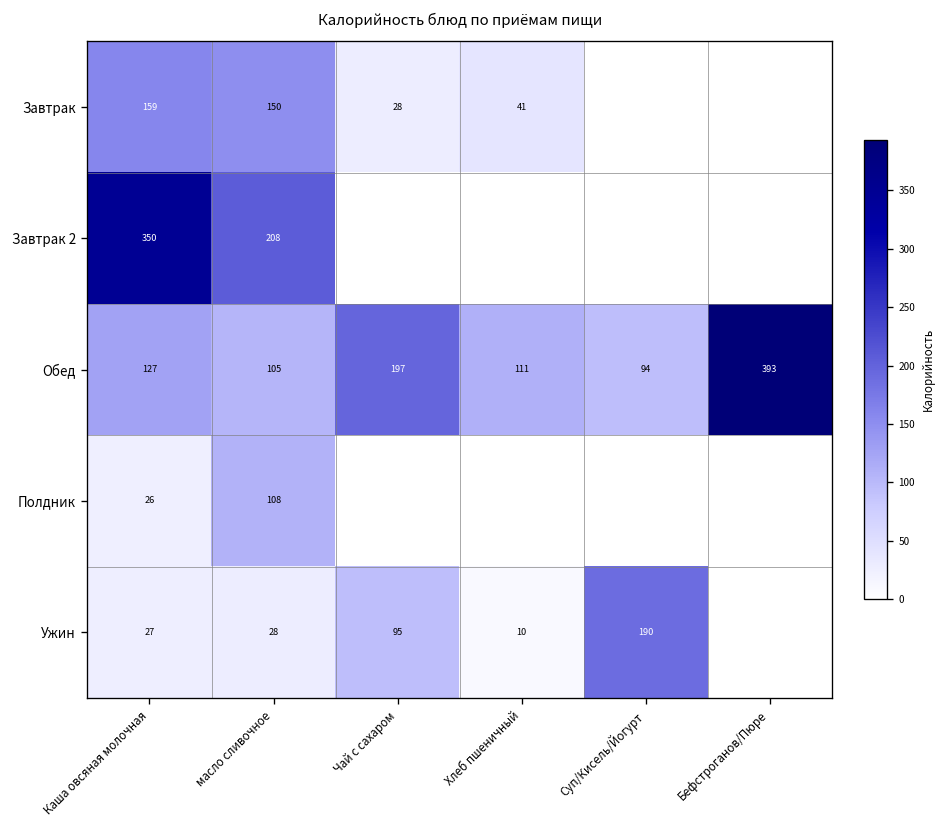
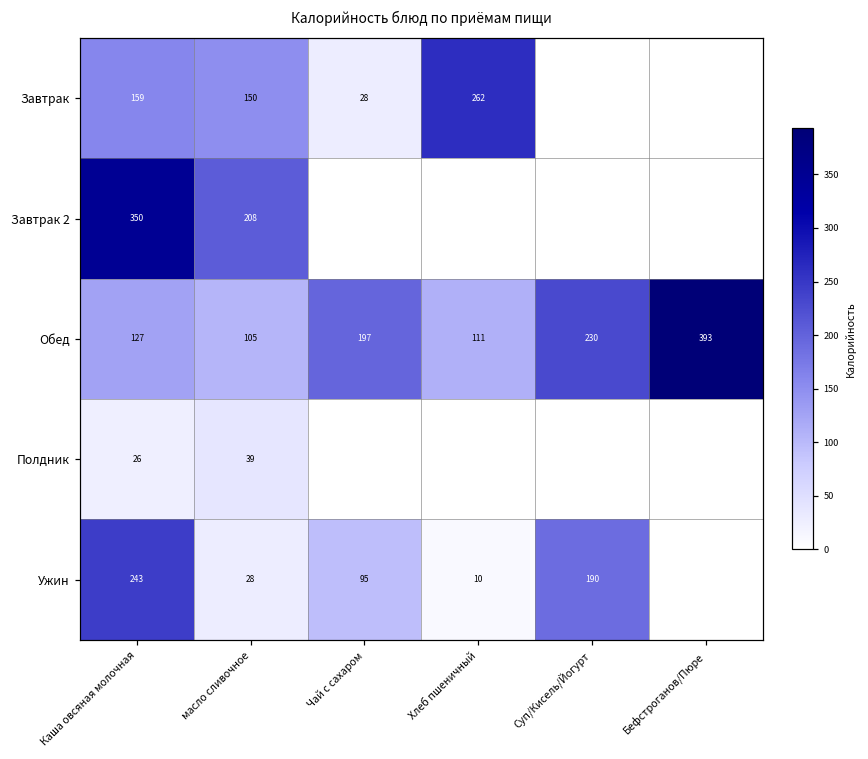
  {
    "Завтрак": {
      "Каша овсяная молочная": 159,
      "масло сливочное": 150,
      "Чай с сахаром": 28,
-     "Хлеб пшеничный": 41
+     "Хлеб пшеничный": 262
    },
    "Завтрак 2": {
      "Каша овсяная молочная": 350,
      "масло сливочное": 208
    },
    "Обед": {
      "Каша овсяная молочная": 127,
      "масло сливочное": 105,
      "Чай с сахаром": 197,
      "Хлеб пшеничный": 111,
-     "Суп/Кисель/Йогурт": 94,
+     "Суп/Кисель/Йогурт": 230,
      "Бефстроганов/Пюре": 393
    },
    "Полдник": {
      "Каша овсяная молочная": 26,
-     "масло сливочное": 108
+     "масло сливочное": 39
    },
    "Ужин": {
-     "Каша овсяная молочная": 27,
+     "Каша овсяная молочная": 243,
      "масло сливочное": 28,
      "Чай с сахаром": 95,
      "Хлеб пшеничный": 10,
      "Суп/Кисель/Йогурт": 190
    }
  }
